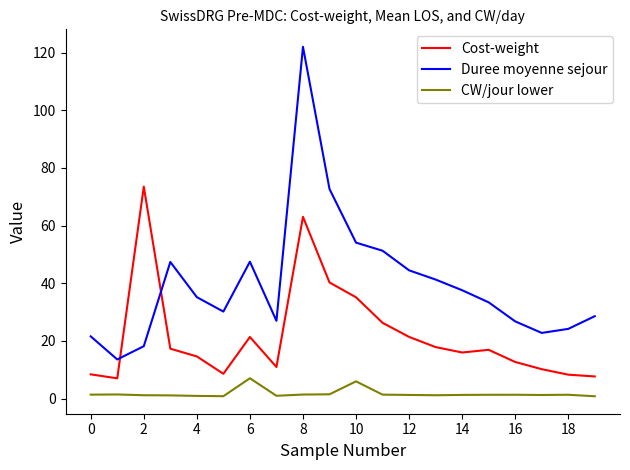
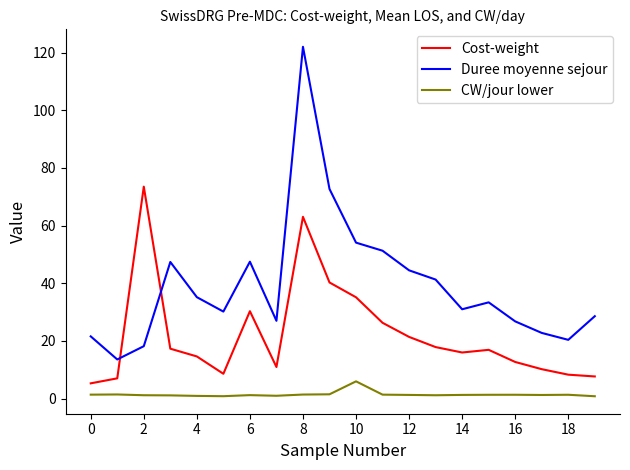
  {
    "Cost-weight": {
-     "0": 8,
+     "0": 5,
      "2": 74,
      "4": 15,
-     "6": 21,
+     "6": 30,
      "8": 63,
      "10": 35,
      "12": 21,
      "14": 16,
      "16": 13,
      "18": 8
    },
    "Duree moyenne sejour": {
      "0": 22,
      "2": 18,
      "4": 35,
      "6": 48,
      "8": 122,
      "10": 54,
      "12": 45,
-     "14": 38,
+     "14": 31,
      "16": 27,
-     "18": 24
+     "18": 20
    },
    "CW/jour lower": {
      "0": 1,
      "2": 1,
      "4": 1,
-     "6": 7,
+     "6": 1,
      "8": 1,
      "10": 6,
      "12": 1,
      "14": 1,
      "16": 1,
      "18": 1
    }
  }
